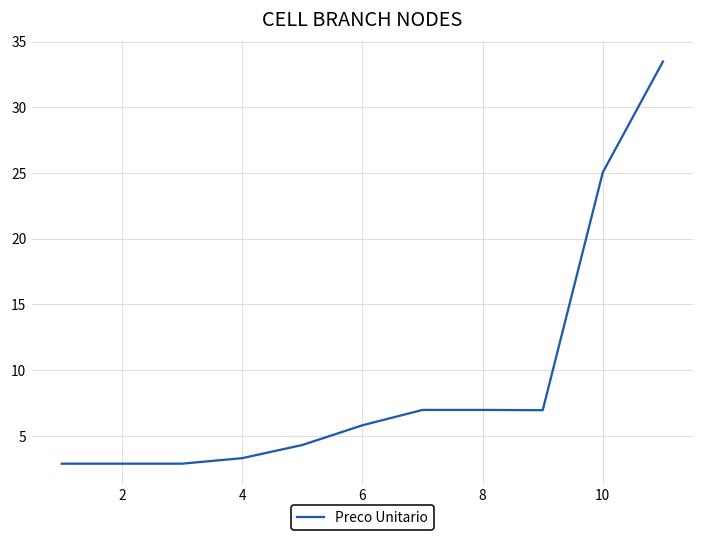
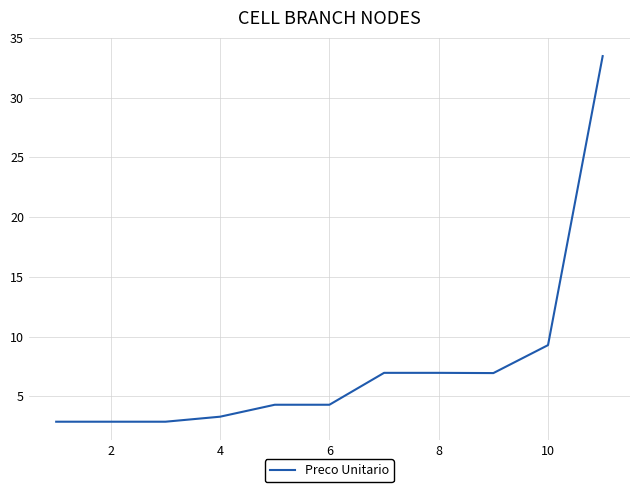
  {
    "2": 2.9,
    "4": 3.3,
-   "6": 5.8,
+   "6": 4.3,
    "8": 7.0,
-   "10": 25.1
+   "10": 9.3
  }
